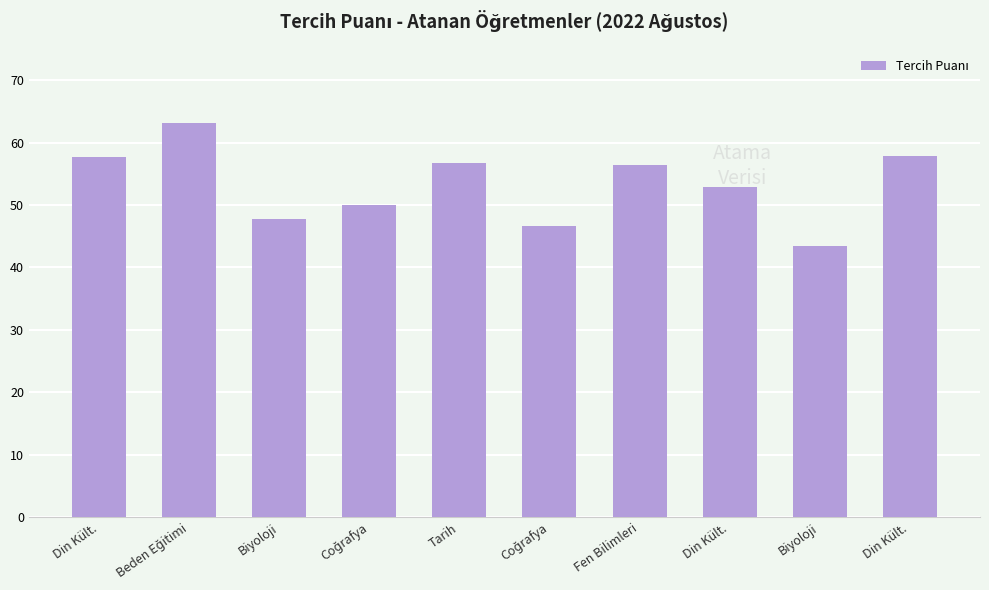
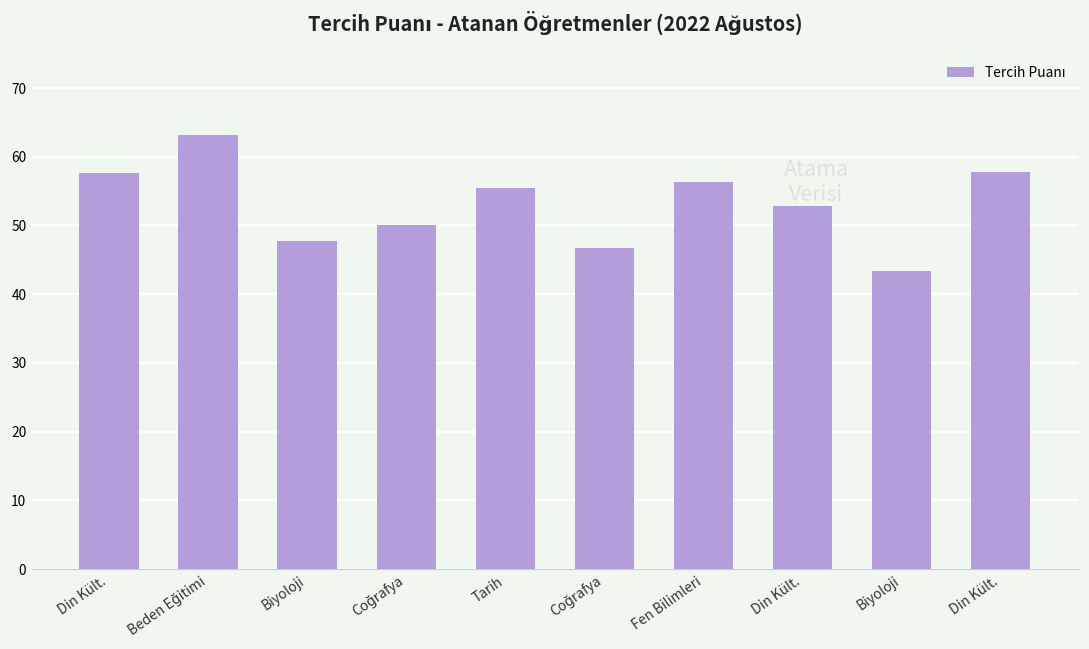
  {
    "Beden Eğitimi": 63,
-   "Tarih": 57,
+   "Tarih": 55,
    "Fen Bilimleri": 56
  }
